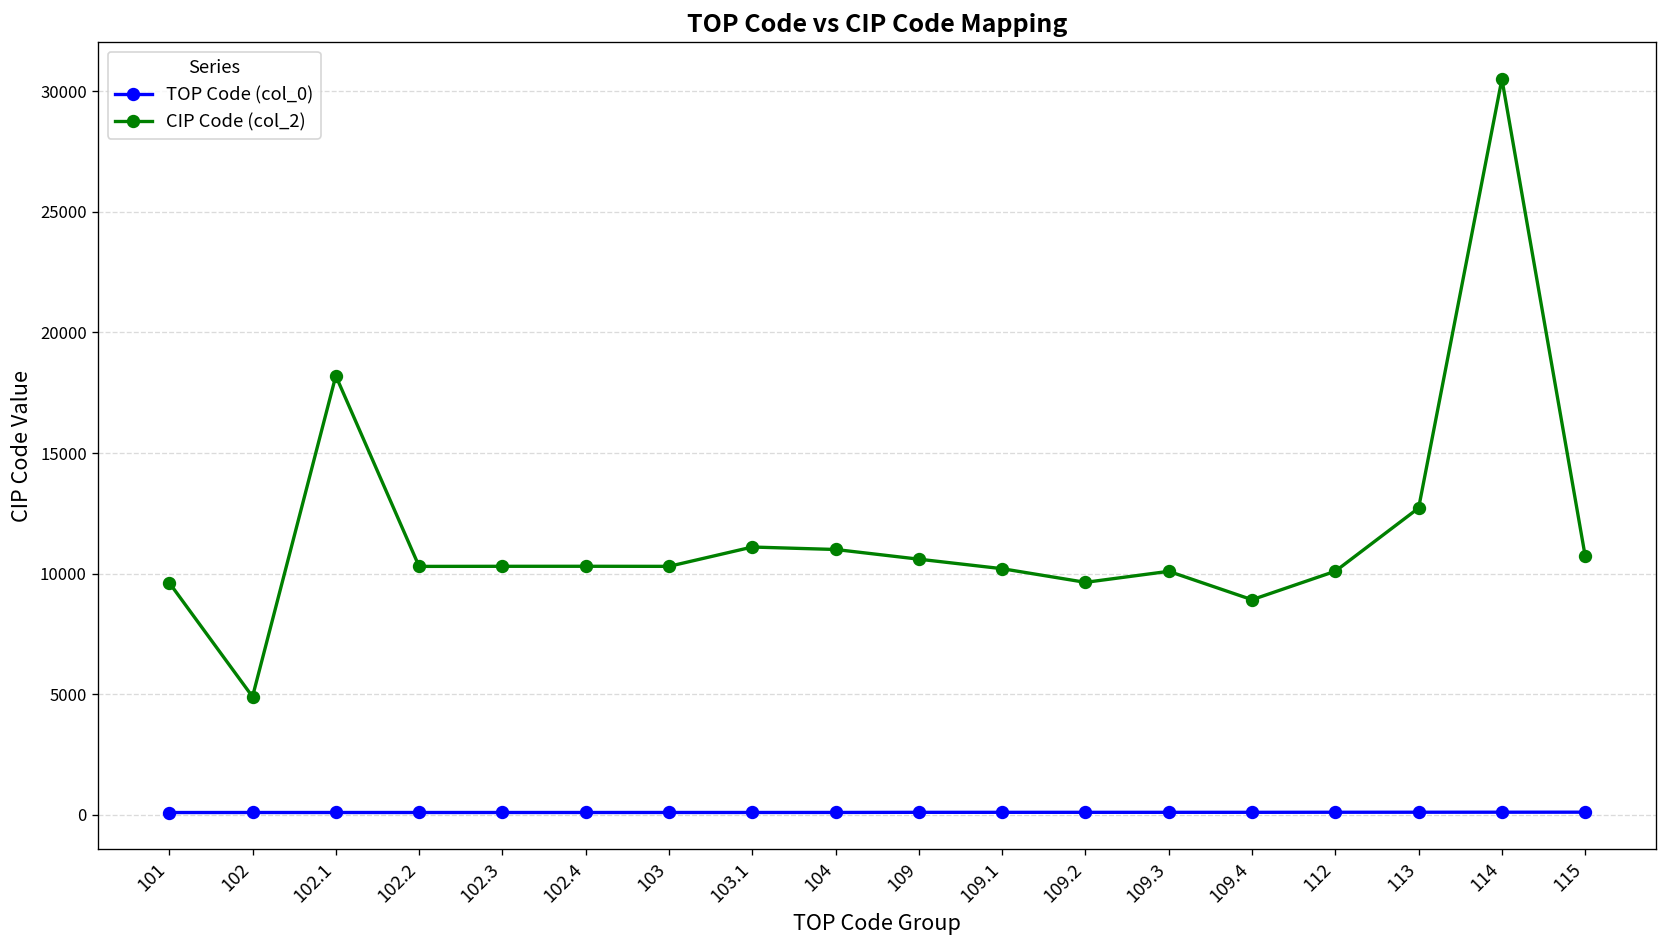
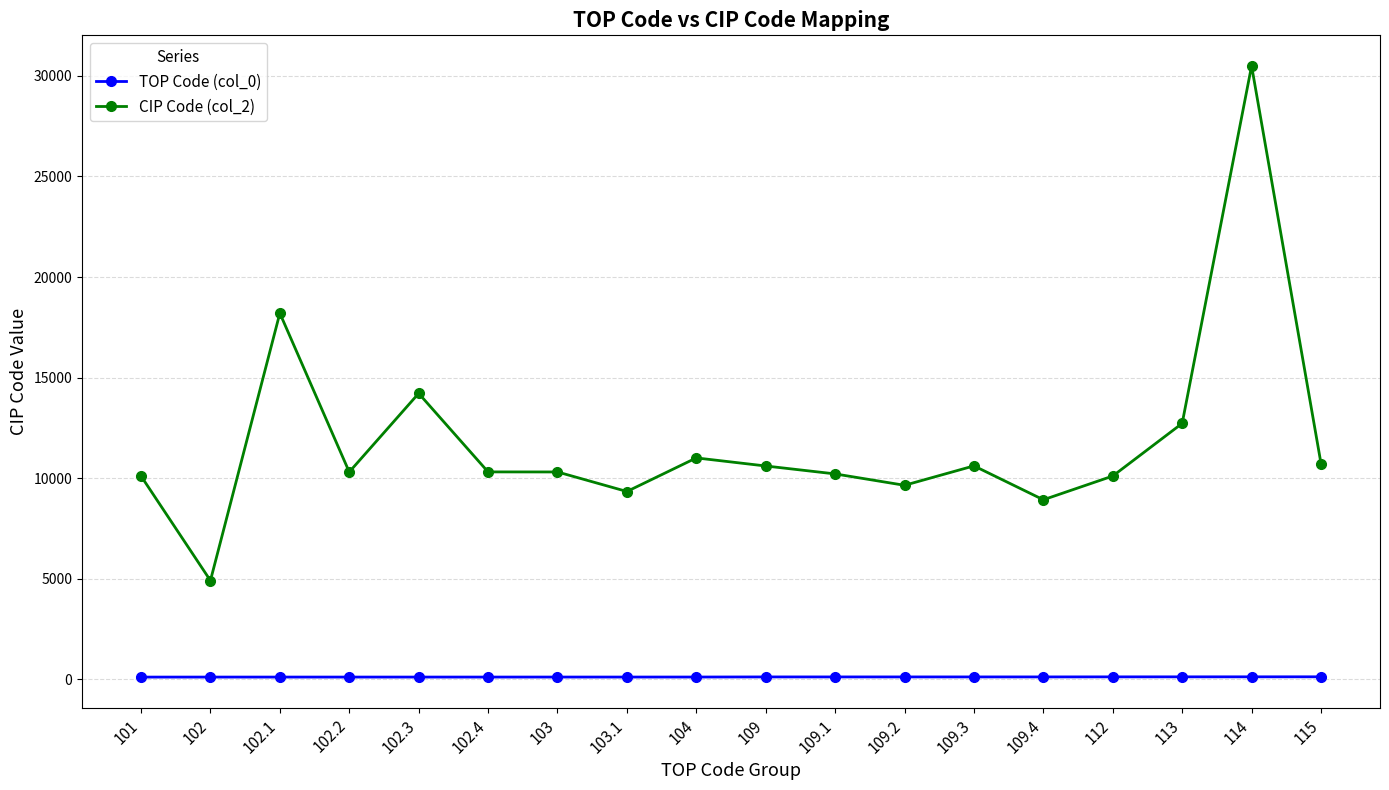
  {
    "TOP Code (col_0)": {
      "101": 100,
      "102": 100,
      "102.1": 100,
      "102.2": 100,
      "102.3": 100,
      "102.4": 100,
      "103": 100,
      "103.1": 100,
      "104": 100,
      "109": 100,
      "109.1": 100,
      "109.2": 100,
      "109.3": 100,
      "109.4": 100,
      "112": 100,
      "113": 100,
      "114": 100,
      "115": 100
    },
    "CIP Code (col_2)": {
-     "101": 9600,
+     "101": 10100,
      "102": 4900,
      "102.1": 18200,
      "102.2": 10300,
-     "102.3": 10300,
+     "102.3": 14200,
      "102.4": 10300,
      "103": 10300,
-     "103.1": 11100,
+     "103.1": 9300,
      "104": 11000,
      "109": 10600,
      "109.1": 10200,
      "109.2": 9600,
-     "109.3": 10100,
+     "109.3": 10600,
      "109.4": 8900,
      "112": 10100,
      "113": 12700,
      "114": 30500,
      "115": 10700
    }
  }
